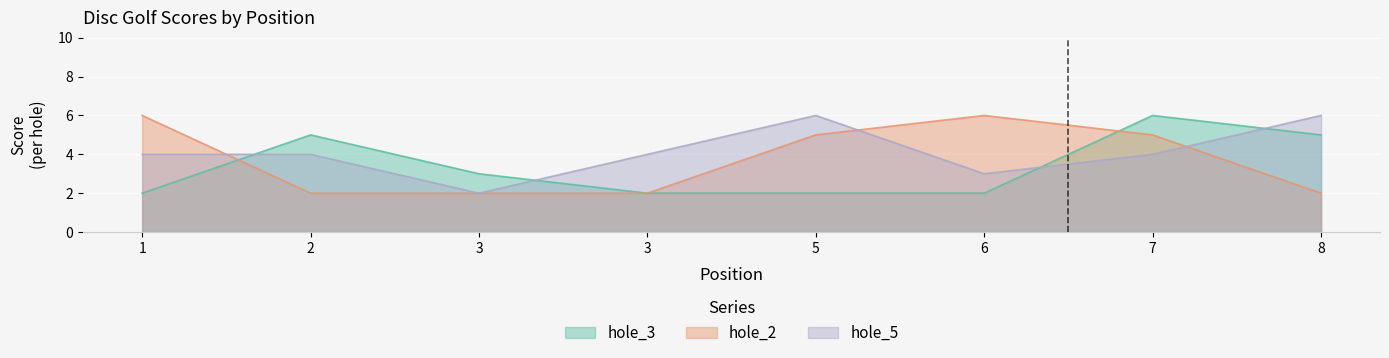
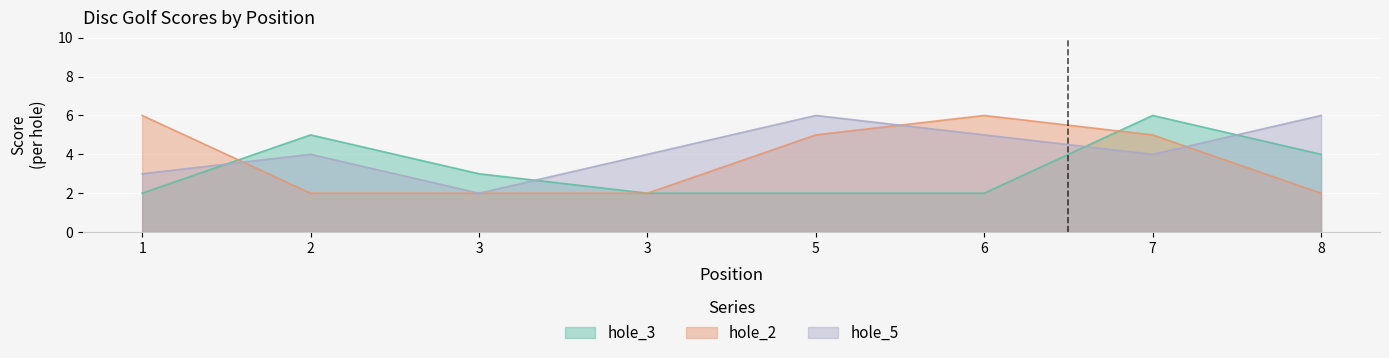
  {
    "hole_3": {
      "1": 2,
      "2": 5,
      "5": 2,
      "6": 2,
      "7": 6,
-     "8": 5
+     "8": 4
    },
    "hole_2": {
      "1": 6,
      "2": 2,
      "5": 5,
      "6": 6,
      "7": 5,
      "8": 2
    },
    "hole_5": {
-     "1": 4,
+     "1": 3,
      "2": 4,
      "5": 6,
-     "6": 3,
+     "6": 5,
      "7": 4,
      "8": 6
    }
  }
